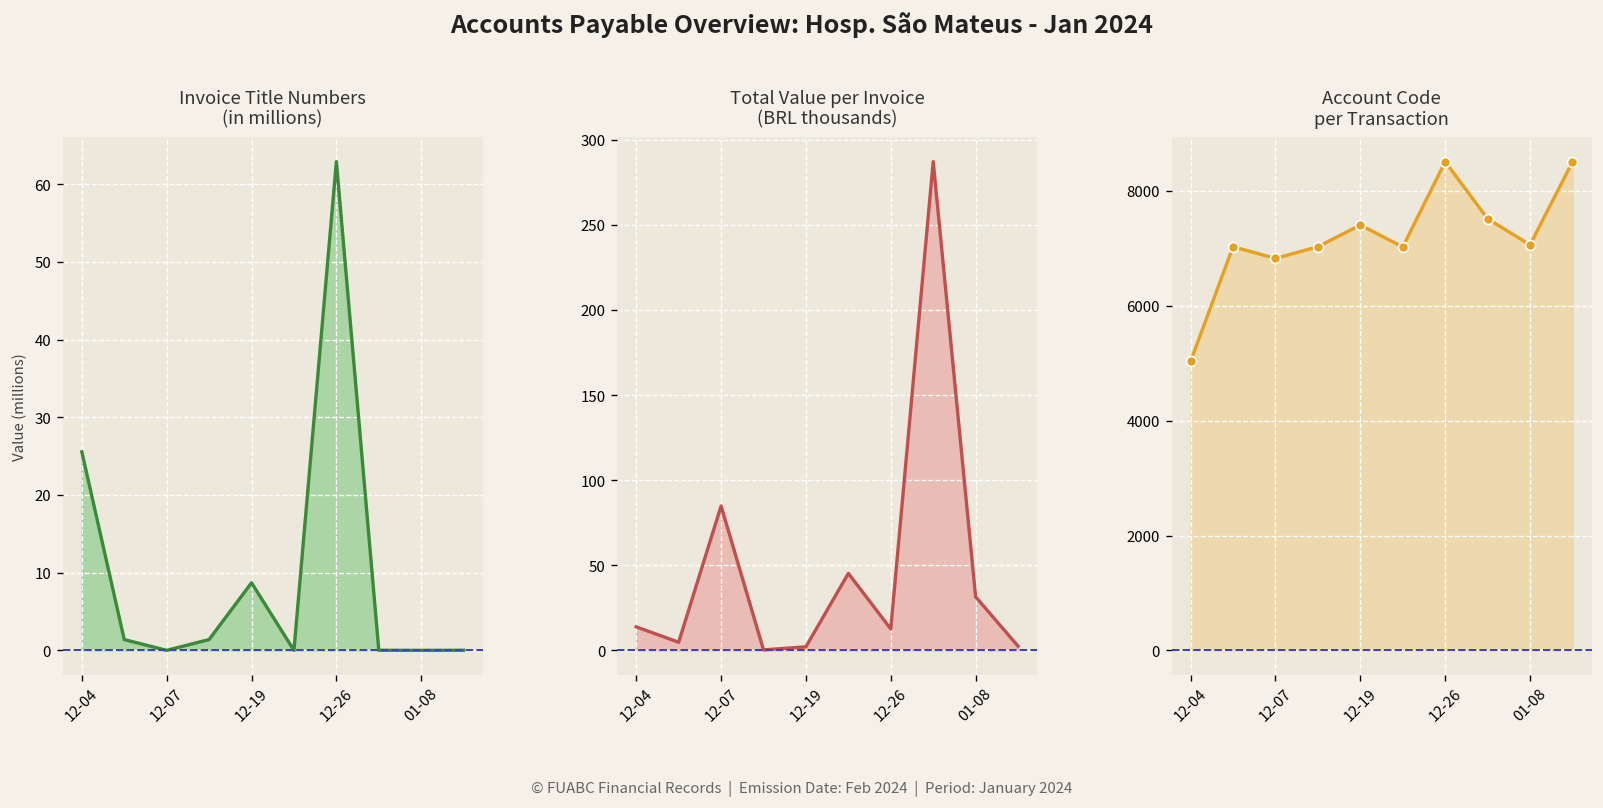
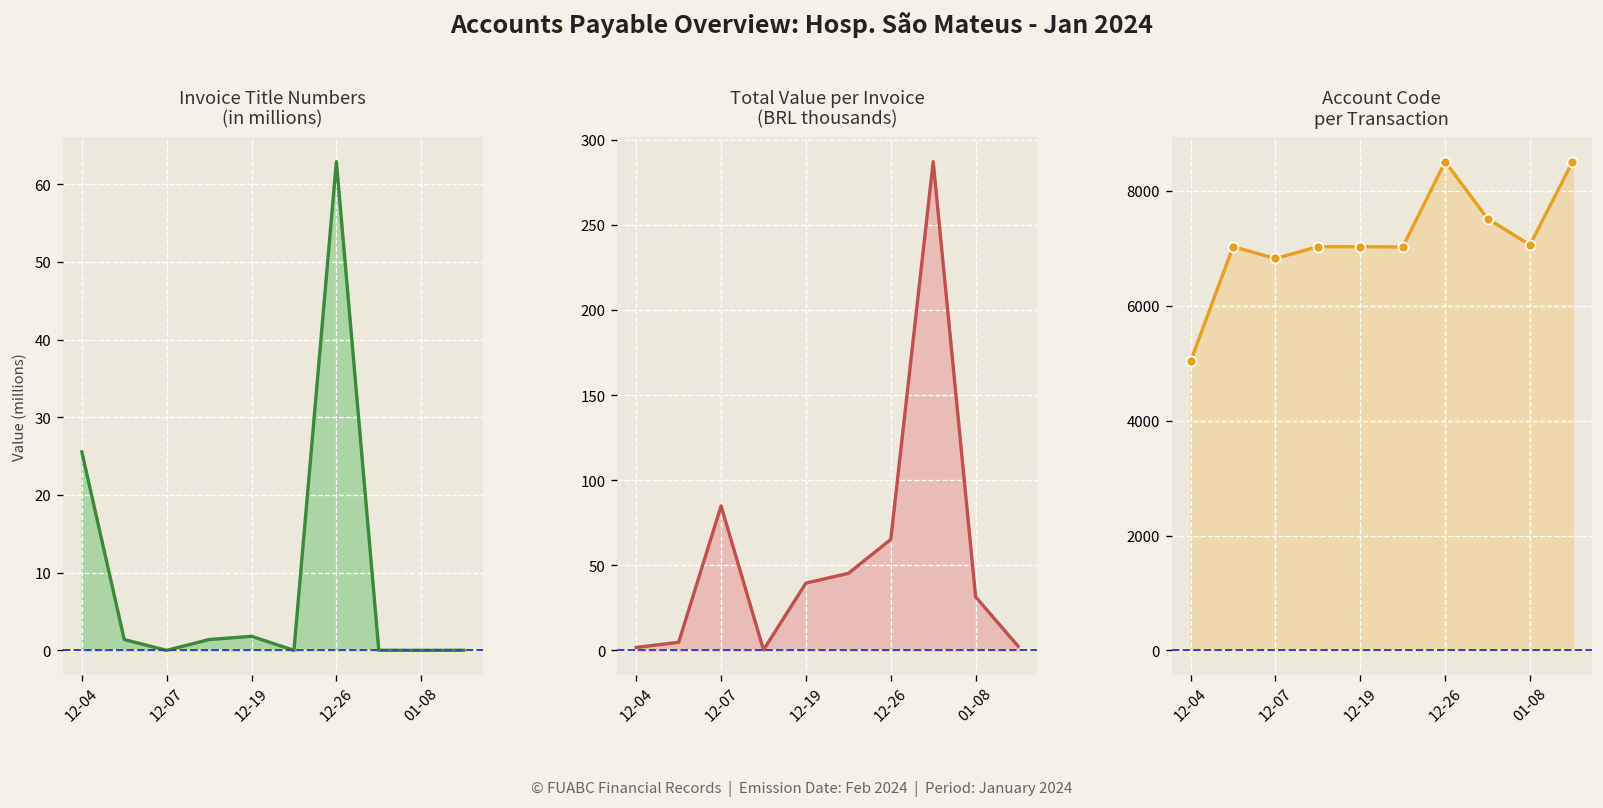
  {
    "Invoice Title Numbers (in millions)": {
      "12-04": 26,
      "12-07": 0,
-     "12-19": 9,
+     "12-19": 2,
      "12-26": 63,
      "01-08": 0
    },
    "Total Value per Invoice (BRL thousands)": {
-     "12-04": 14,
+     "12-04": 2,
      "12-07": 85,
-     "12-19": 2,
-     "12-26": 13,
+     "12-19": 40,
+     "12-26": 65,
      "01-08": 31
    },
    "Account Code per Transaction": {
      "12-04": 5000,
      "12-07": 6800,
-     "12-19": 7400,
+     "12-19": 7000,
      "12-26": 8500,
      "01-08": 7100
    }
  }
